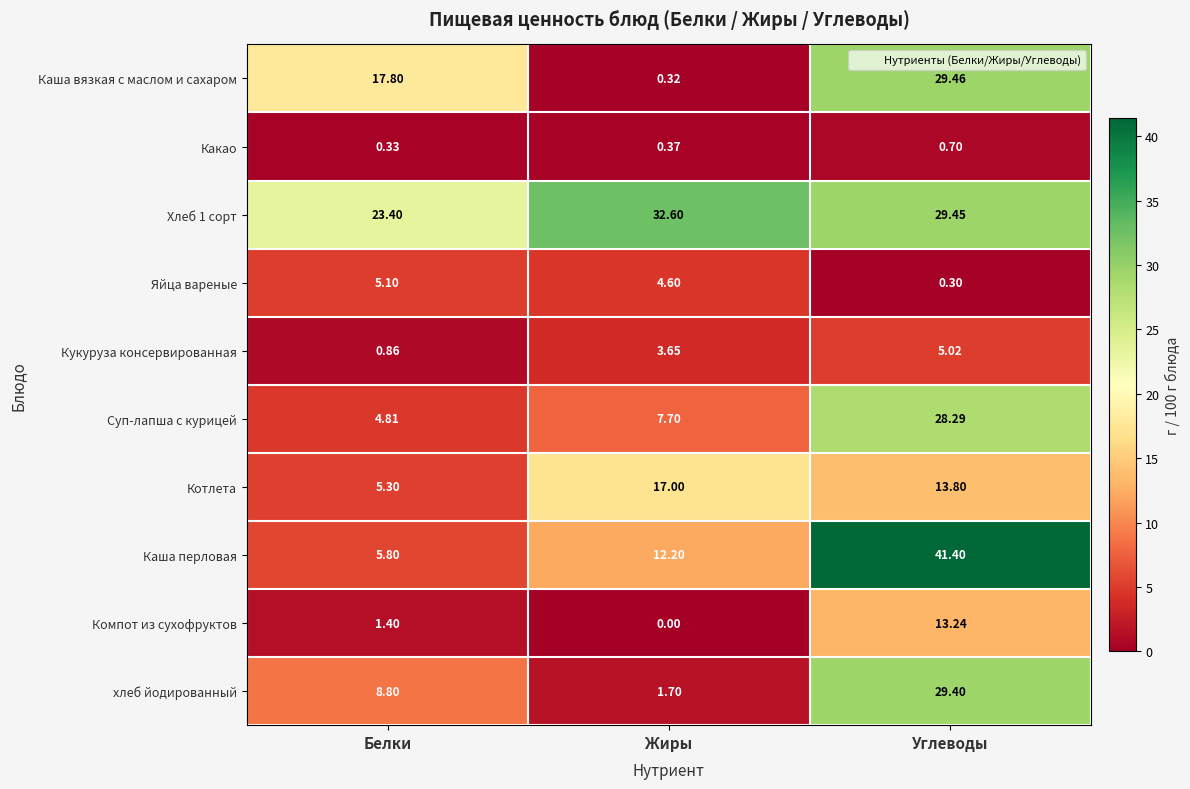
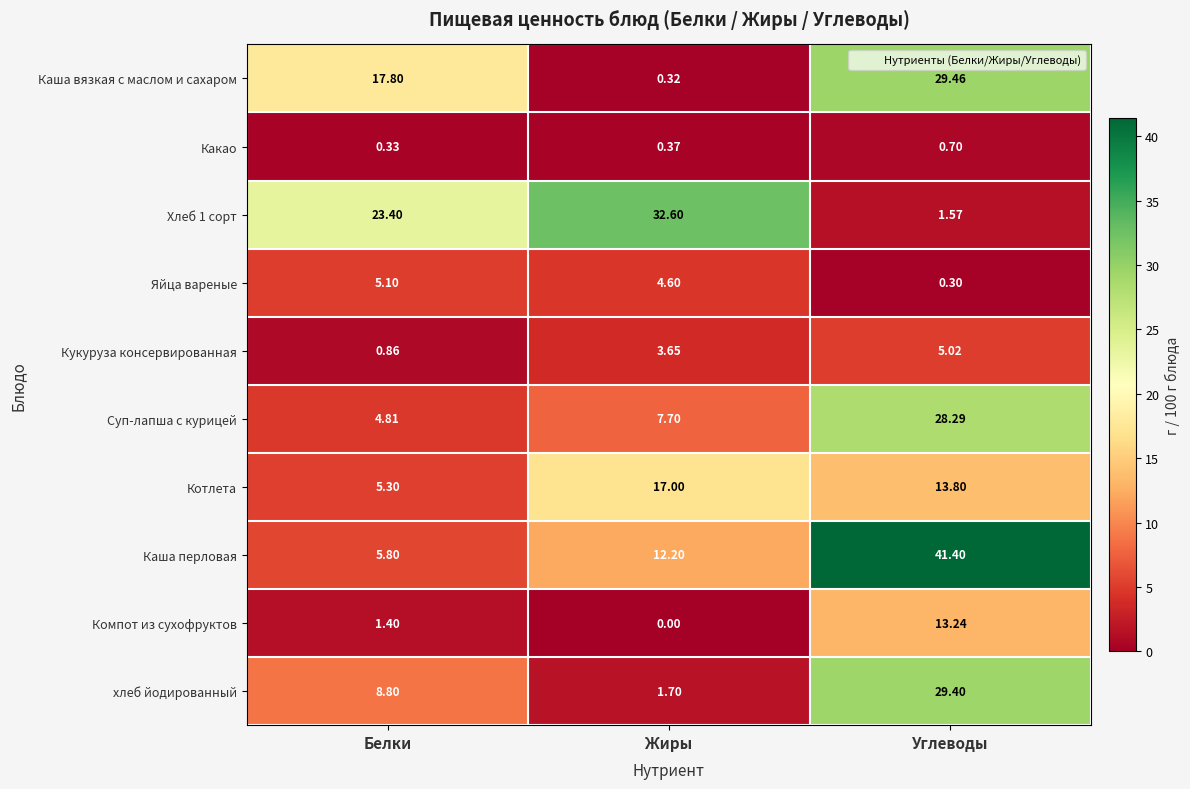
  {
    "Каша вязкая с маслом и сахаром": {
      "Белки": 17.80,
      "Жиры": 0.32,
      "Углеводы": 29.46
    },
    "Какао": {
      "Белки": 0.33,
      "Жиры": 0.37,
      "Углеводы": 0.70
    },
    "Хлеб 1 сорт": {
      "Белки": 23.40,
      "Жиры": 32.60,
-     "Углеводы": 29.45
+     "Углеводы": 1.57
    },
    "Яйца вареные": {
      "Белки": 5.10,
      "Жиры": 4.60,
      "Углеводы": 0.30
    },
    "Кукуруза консервированная": {
      "Белки": 0.86,
      "Жиры": 3.65,
      "Углеводы": 5.02
    },
    "Суп-лапша с курицей": {
      "Белки": 4.81,
      "Жиры": 7.70,
      "Углеводы": 28.29
    },
    "Котлета": {
      "Белки": 5.30,
      "Жиры": 17.00,
      "Углеводы": 13.80
    },
    "Каша перловая": {
      "Белки": 5.80,
      "Жиры": 12.20,
      "Углеводы": 41.40
    },
    "Компот из сухофруктов": {
      "Белки": 1.40,
      "Жиры": 0.00,
      "Углеводы": 13.24
    },
    "хлеб йодированный": {
      "Белки": 8.80,
      "Жиры": 1.70,
      "Углеводы": 29.40
    }
  }
